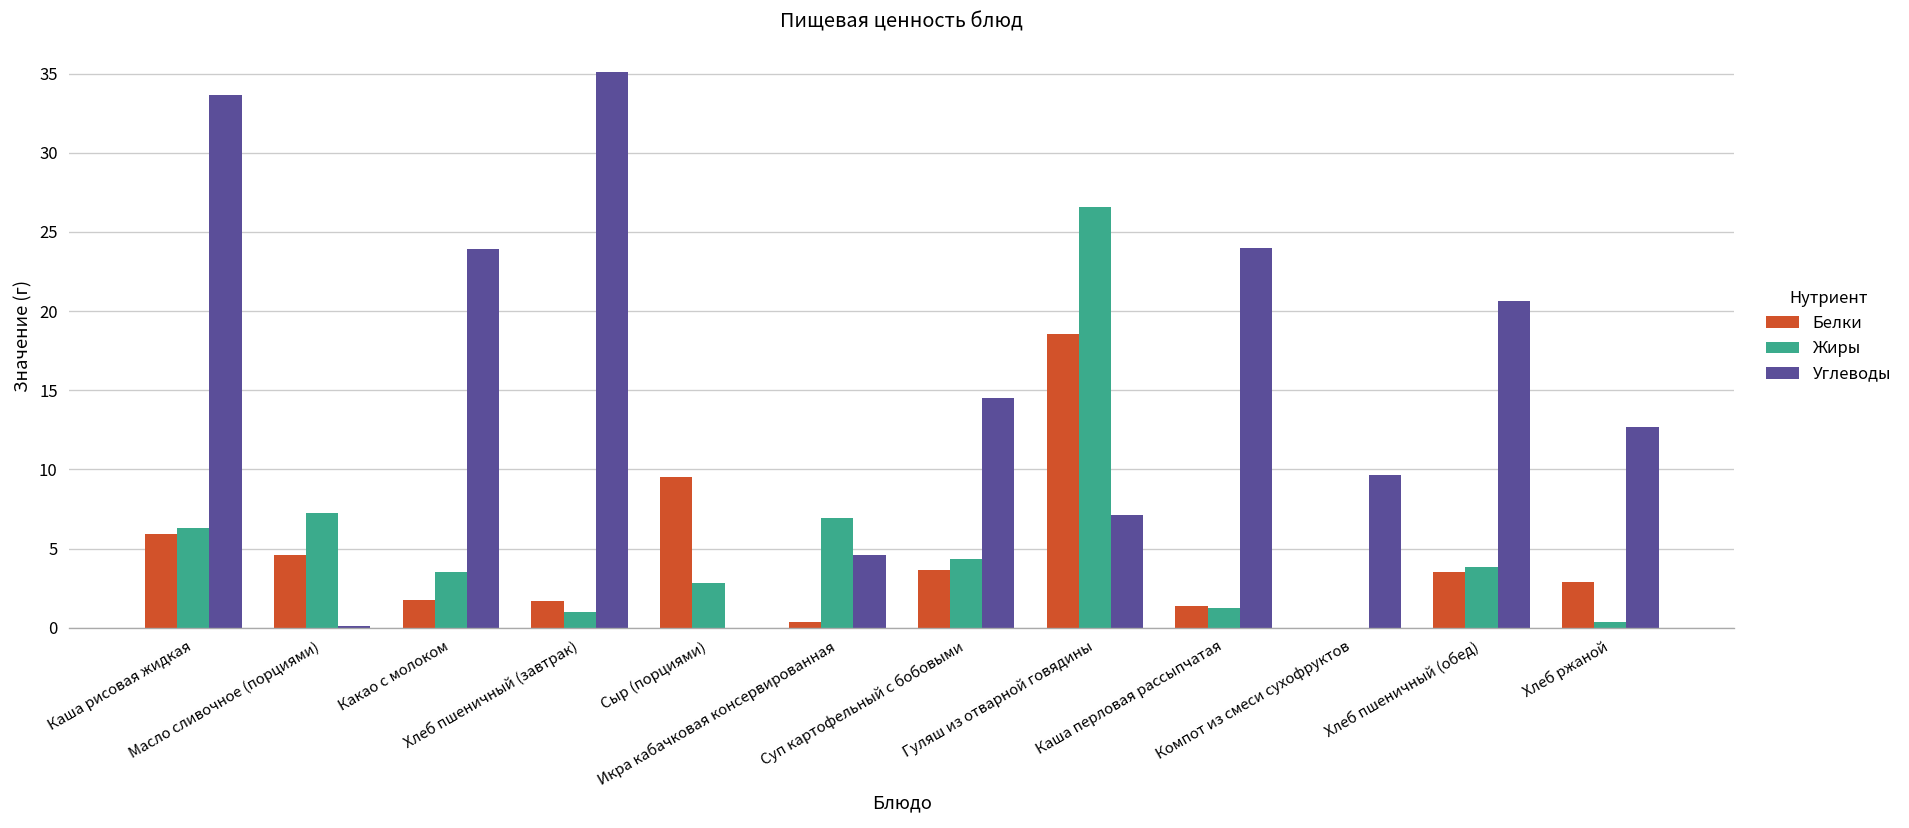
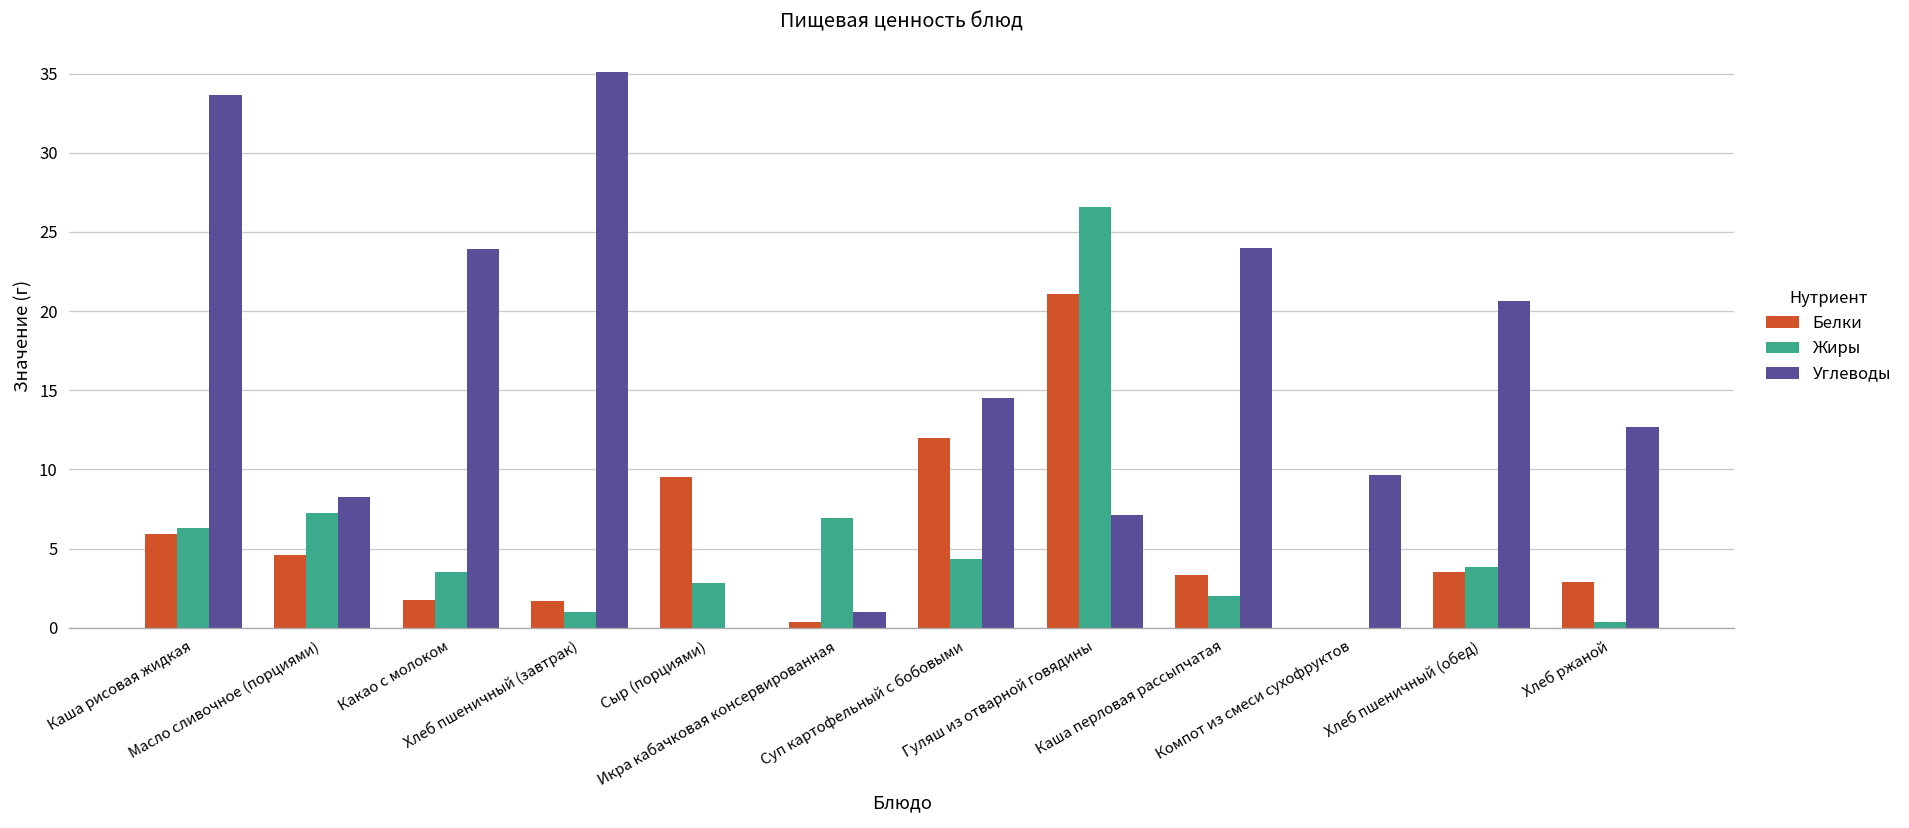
  {
    "Белки": {
      "Каша рисовая жидкая": 5.9,
      "Масло сливочное (порциями)": 4.6,
      "Какао с молоком": 1.8,
      "Хлеб пшеничный (завтрак)": 1.7,
      "Сыр (порциями)": 9.5,
      "Икра кабачковая консервированная": 0.4,
-     "Суп картофельный с бобовыми": 3.6,
-     "Гуляш из отварной говядины": 18.6,
-     "Каша перловая рассыпчатая": 1.4,
+     "Суп картофельный с бобовыми": 12.0,
+     "Гуляш из отварной говядины": 21.1,
+     "Каша перловая рассыпчатая": 3.3,
      "Компот из смеси сухофруктов": 0.0,
      "Хлеб пшеничный (обед)": 3.5,
      "Хлеб ржаной": 2.9
    },
    "Жиры": {
      "Каша рисовая жидкая": 6.3,
      "Масло сливочное (порциями)": 7.3,
      "Какао с молоком": 3.6,
      "Хлеб пшеничный (завтрак)": 1.0,
      "Сыр (порциями)": 2.9,
      "Икра кабачковая консервированная": 6.9,
      "Суп картофельный с бобовыми": 4.3,
      "Гуляш из отварной говядины": 26.6,
-     "Каша перловая рассыпчатая": 1.2,
+     "Каша перловая рассыпчатая": 2.0,
      "Компот из смеси сухофруктов": 0.0,
      "Хлеб пшеничный (обед)": 3.8,
      "Хлеб ржаной": 0.4
    },
    "Углеводы": {
      "Каша рисовая жидкая": 33.6,
-     "Масло сливочное (порциями)": 0.1,
+     "Масло сливочное (порциями)": 8.3,
      "Какао с молоком": 23.9,
      "Хлеб пшеничный (завтрак)": 35.1,
      "Сыр (порциями)": 0.0,
-     "Икра кабачковая консервированная": 4.6,
+     "Икра кабачковая консервированная": 1.0,
      "Суп картофельный с бобовыми": 14.5,
      "Гуляш из отварной говядины": 7.2,
      "Каша перловая рассыпчатая": 24.0,
      "Компот из смеси сухофруктов": 9.7,
      "Хлеб пшеничный (обед)": 20.6,
      "Хлеб ржаной": 12.7
    }
  }
